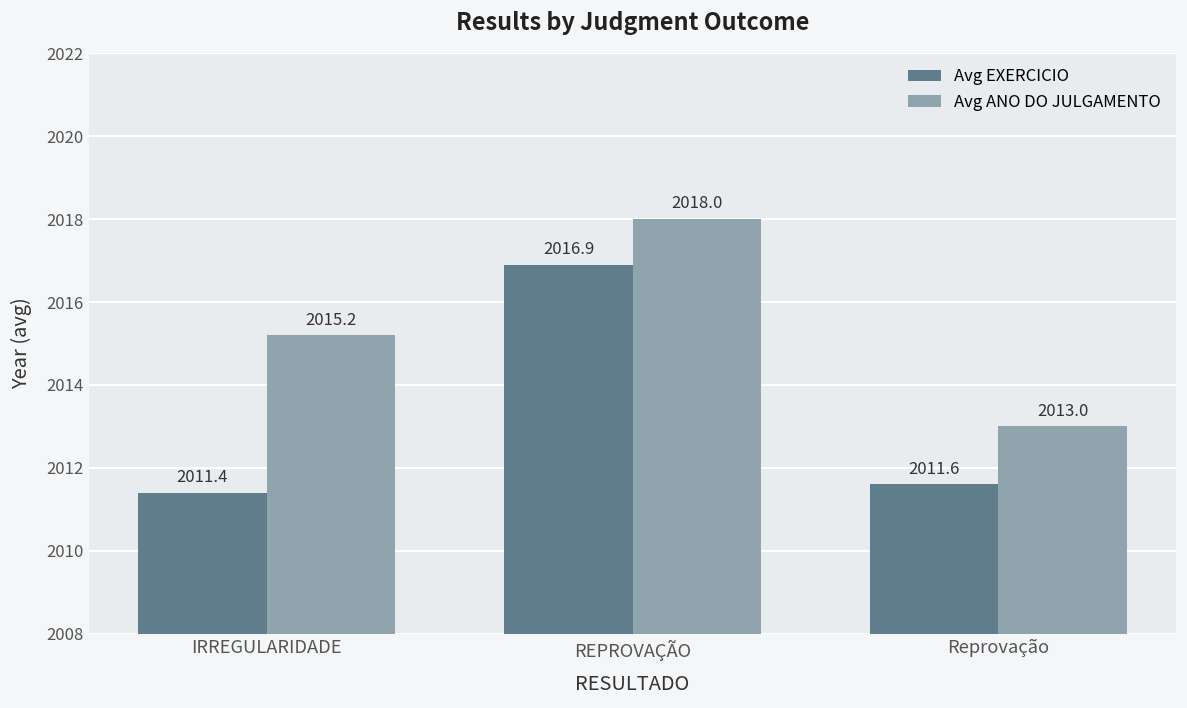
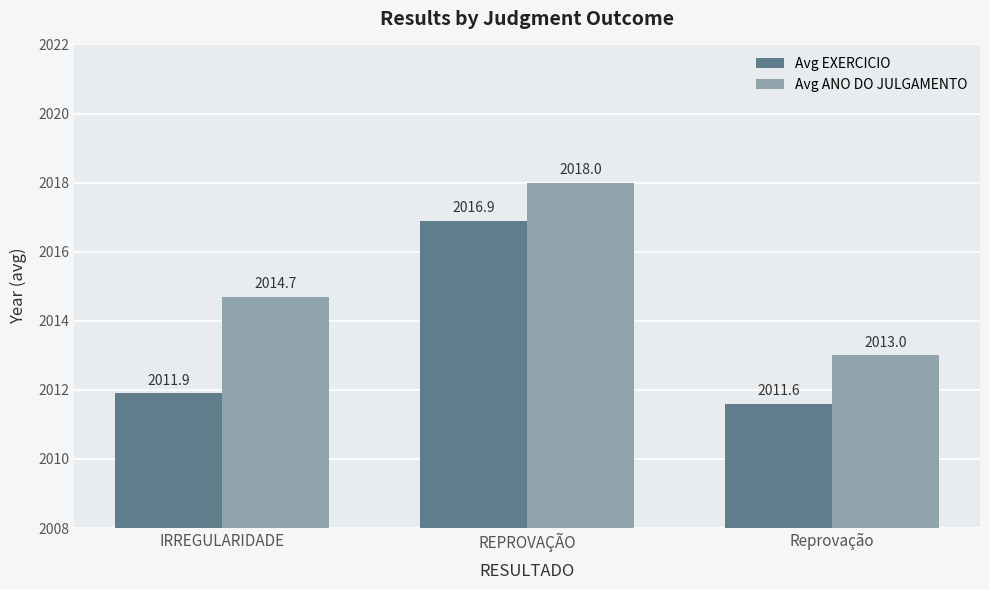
  {
    "Avg EXERCICIO": {
-     "IRREGULARIDADE": 2011.4,
+     "IRREGULARIDADE": 2011.9,
      "REPROVAÇÃO": 2016.9,
      "Reprovação": 2011.6
    },
    "Avg ANO DO JULGAMENTO": {
-     "IRREGULARIDADE": 2015.2,
+     "IRREGULARIDADE": 2014.7,
      "REPROVAÇÃO": 2018.0,
      "Reprovação": 2013.0
    }
  }
